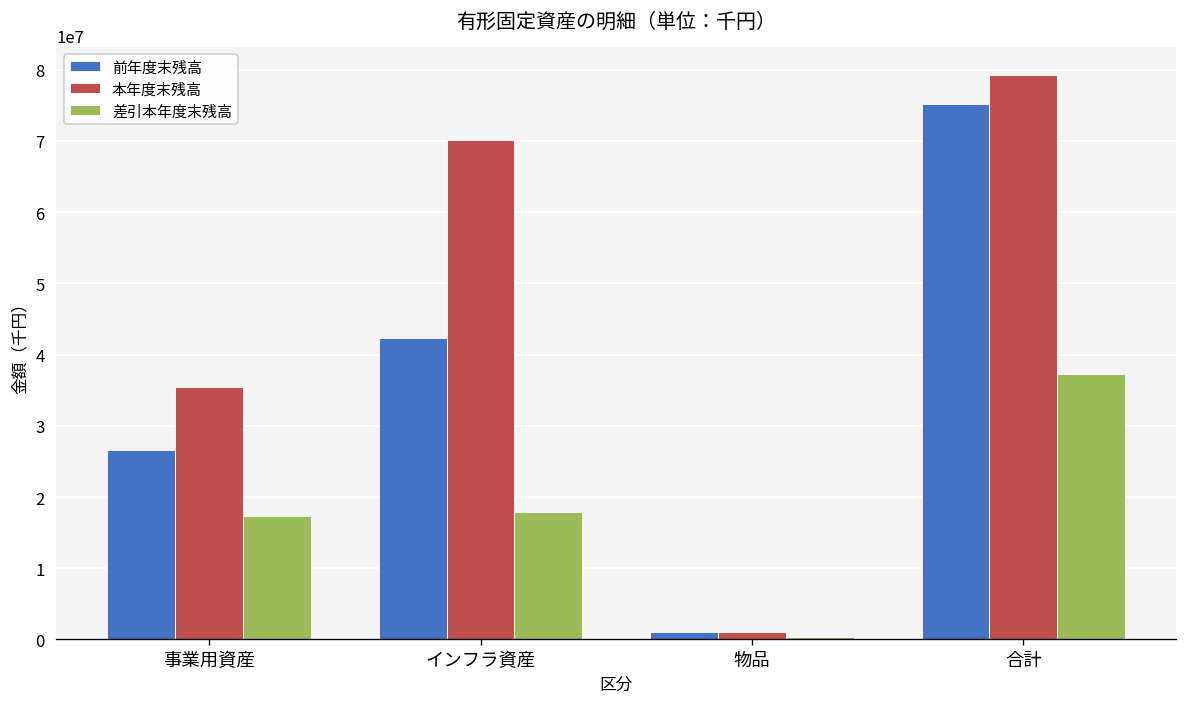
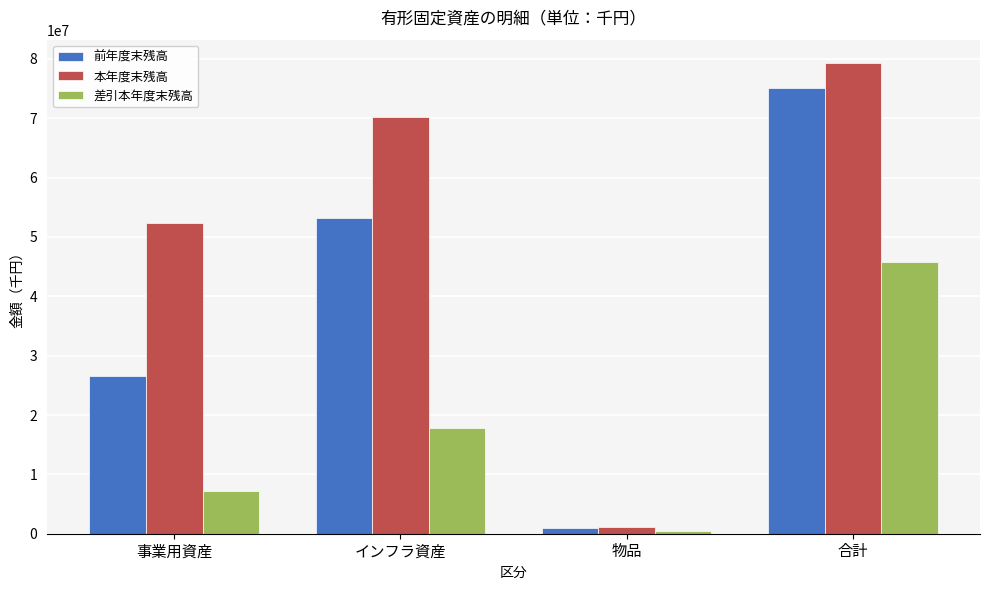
  {
    "前年度末残高": {
      "事業用資産": 27000000,
-     "インフラ資産": 42000000,
+     "インフラ資産": 53000000,
      "物品": 1000000,
      "合計": 75000000
    },
    "本年度末残高": {
-     "事業用資産": 36000000,
+     "事業用資産": 52000000,
      "インフラ資産": 70000000,
      "物品": 1000000,
      "合計": 79000000
    },
    "差引本年度末残高": {
-     "事業用資産": 17000000,
+     "事業用資産": 7000000,
      "インフラ資産": 18000000,
-     "合計": 37000000
+     "合計": 46000000
    }
  }
